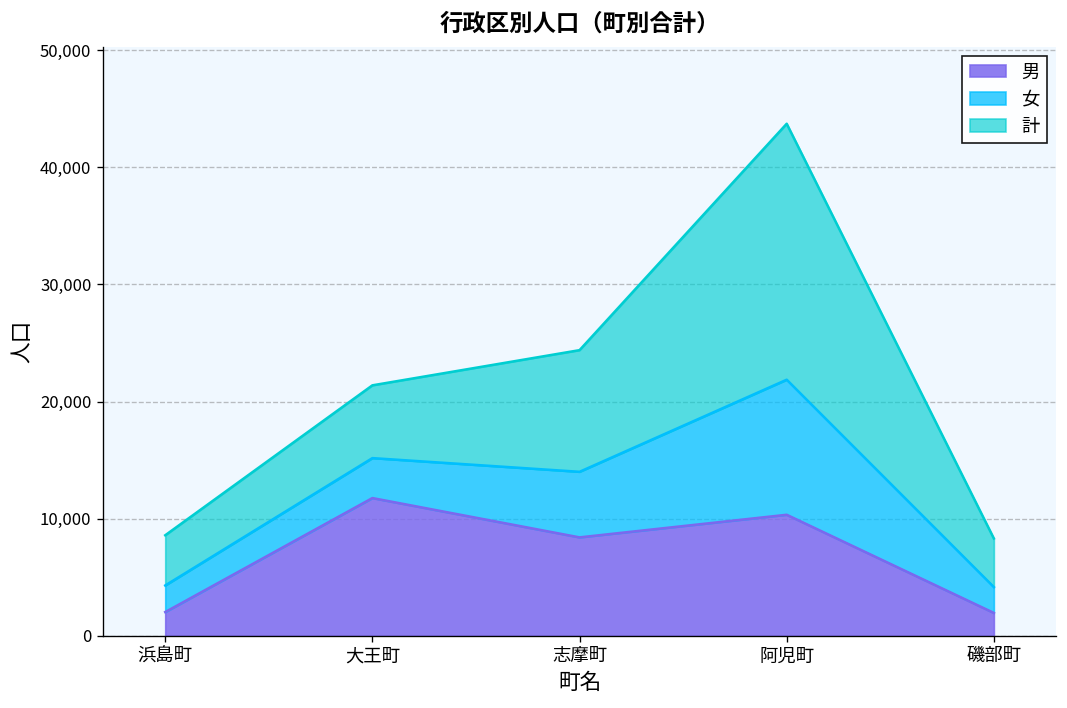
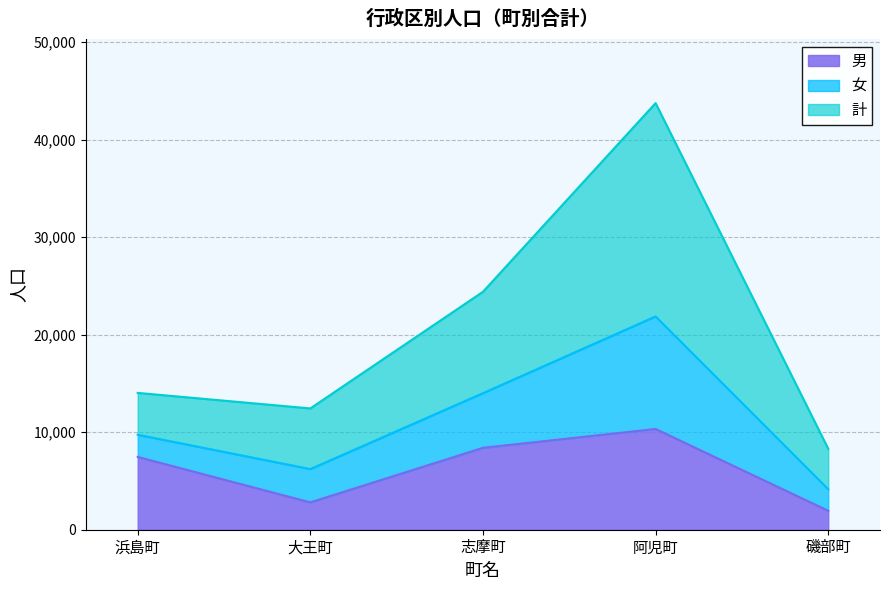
  {
    "男": {
-     "浜島町": "2,000",
-     "大王町": "12,000",
+     "浜島町": "7,000",
+     "大王町": "3,000",
      "志摩町": "8,000",
      "阿児町": "10,000",
      "磯部町": "2,000"
    }
  }
